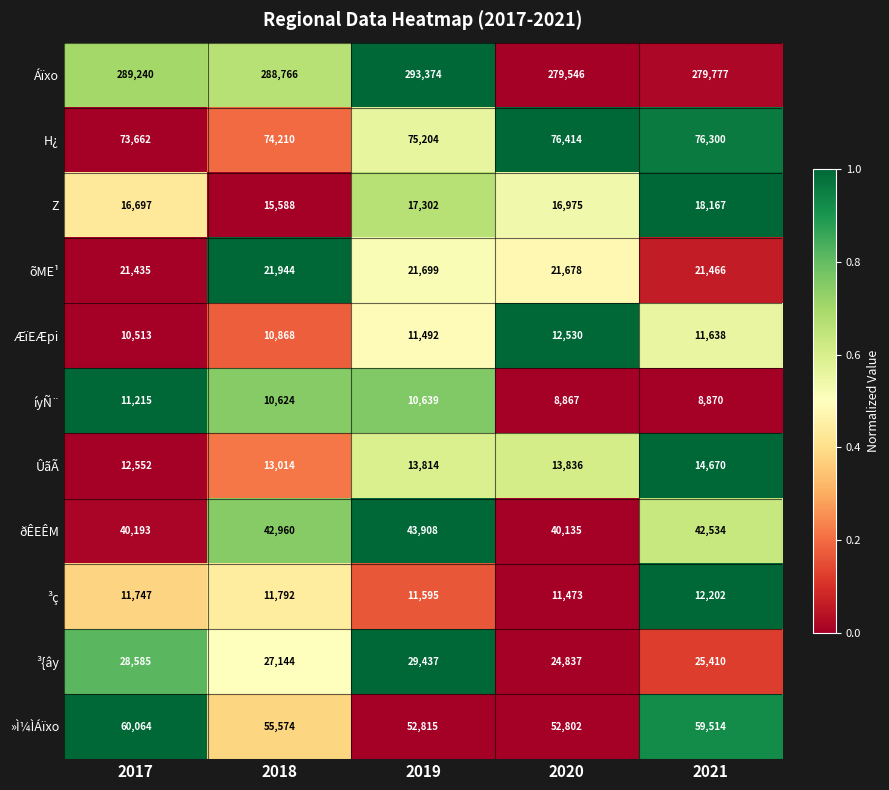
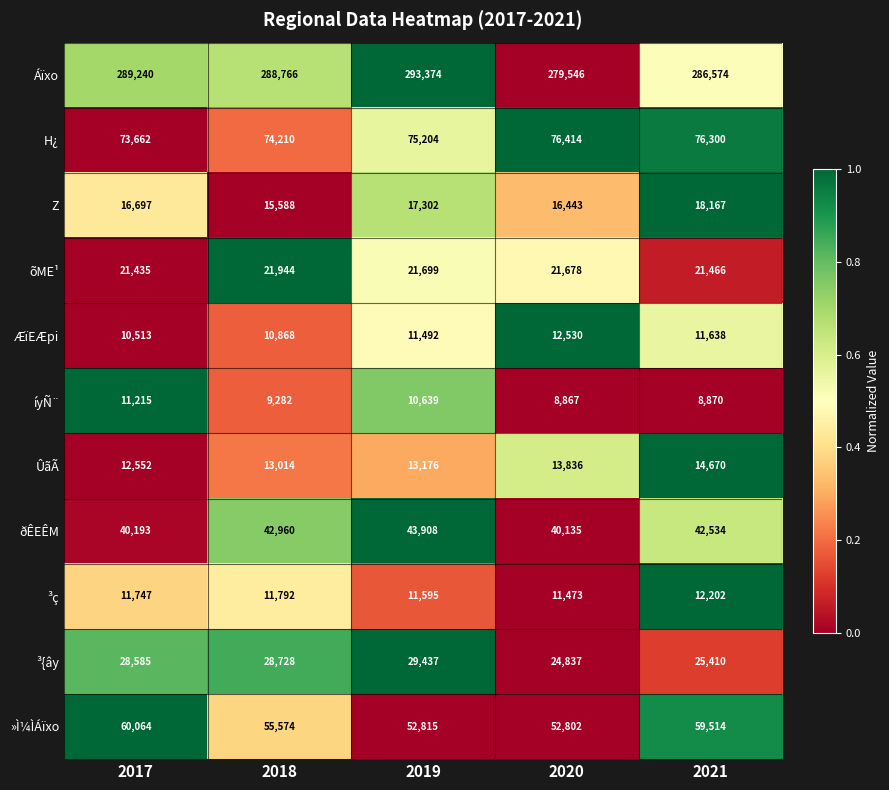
  {
    "Áïxo": {
      "2017": "289,240",
      "2018": "288,766",
      "2019": "293,374",
      "2020": "279,546",
-     "2021": "279,777"
+     "2021": "286,574"
    },
    "H¿": {
      "2017": "73,662",
      "2018": "74,210",
      "2019": "75,204",
      "2020": "76,414",
      "2021": "76,300"
    },
    "Z": {
      "2017": "16,697",
      "2018": "15,588",
      "2019": "17,302",
-     "2020": "16,975",
+     "2020": "16,443",
      "2021": "18,167"
    },
    "õME¹": {
      "2017": "21,435",
      "2018": "21,944",
      "2019": "21,699",
      "2020": "21,678",
      "2021": "21,466"
    },
    "ÆïEÆpi": {
      "2017": "10,513",
      "2018": "10,868",
      "2019": "11,492",
      "2020": "12,530",
      "2021": "11,638"
    },
    "íyÑ¨": {
      "2017": "11,215",
-     "2018": "10,624",
+     "2018": "9,282",
      "2019": "10,639",
      "2020": "8,867",
      "2021": "8,870"
    },
    "ÛãÃ": {
      "2017": "12,552",
      "2018": "13,014",
-     "2019": "13,814",
+     "2019": "13,176",
      "2020": "13,836",
      "2021": "14,670"
    },
    "ðÊEÊM": {
      "2017": "40,193",
      "2018": "42,960",
      "2019": "43,908",
      "2020": "40,135",
      "2021": "42,534"
    },
    "³ç": {
      "2017": "11,747",
      "2018": "11,792",
      "2019": "11,595",
      "2020": "11,473",
      "2021": "12,202"
    },
    "³{ây": {
      "2017": "28,585",
-     "2018": "27,144",
+     "2018": "28,728",
      "2019": "29,437",
      "2020": "24,837",
      "2021": "25,410"
    },
    "»Ì¼ÌÁïxo": {
      "2017": "60,064",
      "2018": "55,574",
      "2019": "52,815",
      "2020": "52,802",
      "2021": "59,514"
    }
  }
